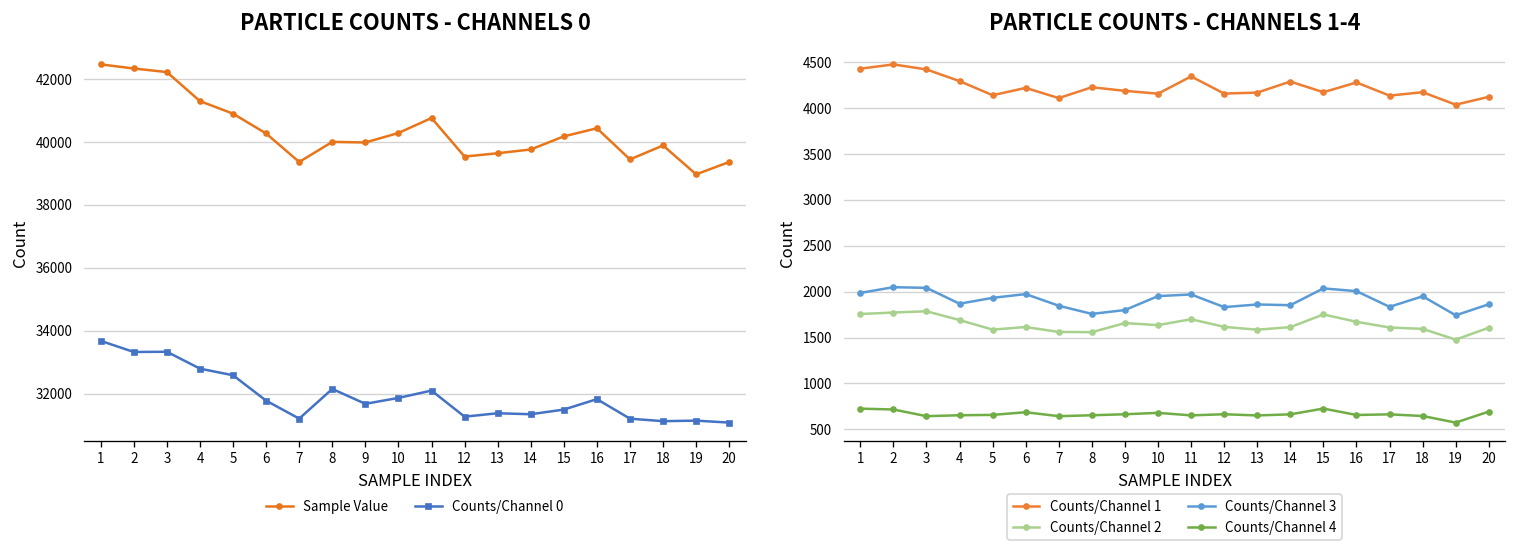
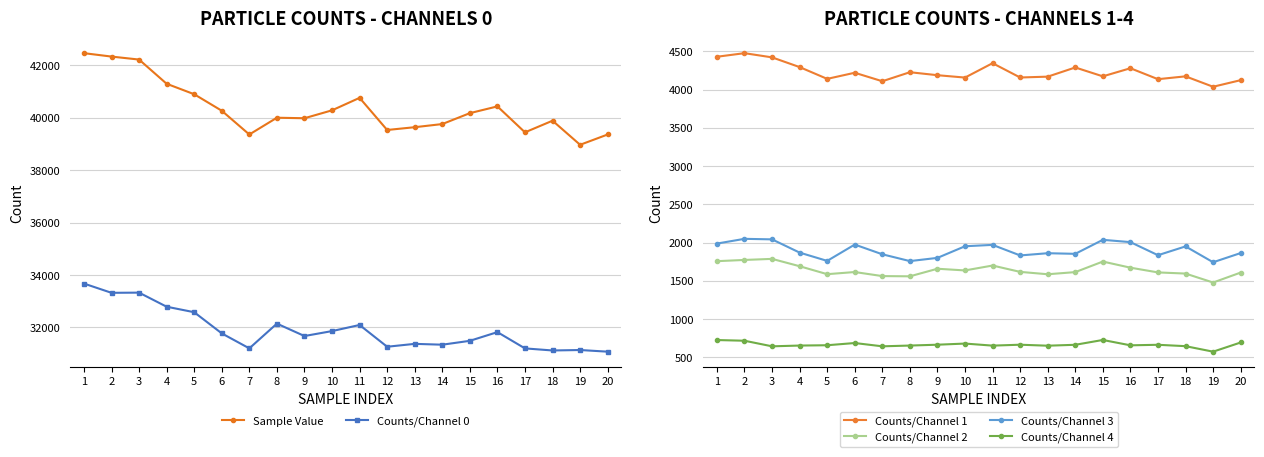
  {
    "PARTICLE COUNTS - CHANNELS 0": {
      "Sample Value": {
        "1": 42500,
        "2": 42300,
        "3": 42200,
        "4": 41300,
        "5": 40900,
        "6": 40300,
        "7": 39400,
        "8": 40000,
        "9": 40000,
        "10": 40300,
        "11": 40800,
        "12": 39500,
        "13": 39600,
        "14": 39800,
        "15": 40200,
        "16": 40400,
        "17": 39400,
        "18": 39900,
        "19": 39000,
        "20": 39400
      },
      "Counts/Channel 0": {
        "1": 33700,
        "2": 33300,
        "3": 33300,
        "4": 32800,
        "5": 32600,
        "6": 31800,
        "7": 31200,
        "8": 32100,
        "9": 31700,
        "10": 31900,
        "11": 32100,
        "12": 31300,
        "13": 31400,
        "14": 31300,
        "15": 31500,
        "16": 31800,
        "17": 31200,
        "18": 31100,
        "19": 31100,
        "20": 31100
      }
    },
    "PARTICLE COUNTS - CHANNELS 1-4": {
      "Counts/Channel 1": {
        "1": 4400,
        "2": 4500,
        "3": 4400,
        "4": 4300,
        "5": 4100,
        "6": 4200,
        "7": 4100,
        "8": 4200,
        "9": 4200,
        "10": 4200,
        "11": 4300,
        "12": 4200,
        "13": 4200,
        "14": 4300,
        "15": 4200,
        "16": 4300,
        "17": 4100,
        "18": 4200,
        "19": 4000,
        "20": 4100
      },
      "Counts/Channel 2": {
        "1": 1800,
        "2": 1800,
        "3": 1800,
        "4": 1700,
        "5": 1600,
        "6": 1600,
        "7": 1600,
        "8": 1600,
        "9": 1700,
        "10": 1600,
        "11": 1700,
        "12": 1600,
        "13": 1600,
        "14": 1600,
        "15": 1800,
        "16": 1700,
        "17": 1600,
        "18": 1600,
        "19": 1500,
        "20": 1600
      },
      "Counts/Channel 3": {
        "1": 2000,
        "2": 2000,
        "3": 2000,
        "4": 1900,
-       "5": 1900,
+       "5": 1800,
        "6": 2000,
        "7": 1800,
        "8": 1800,
        "9": 1800,
        "10": 2000,
        "11": 2000,
        "12": 1800,
        "13": 1900,
        "14": 1900,
        "15": 2000,
        "16": 2000,
        "17": 1800,
        "18": 1900,
        "19": 1700,
        "20": 1900
      },
      "Counts/Channel 4": {
        "1": 700,
        "2": 700,
        "3": 600,
        "4": 700,
        "5": 700,
        "6": 700,
        "7": 600,
        "8": 700,
        "9": 700,
        "10": 700,
        "11": 700,
        "12": 700,
        "13": 700,
        "14": 700,
        "15": 700,
        "16": 700,
        "17": 700,
        "18": 600,
        "19": 600,
        "20": 700
      }
    }
  }
